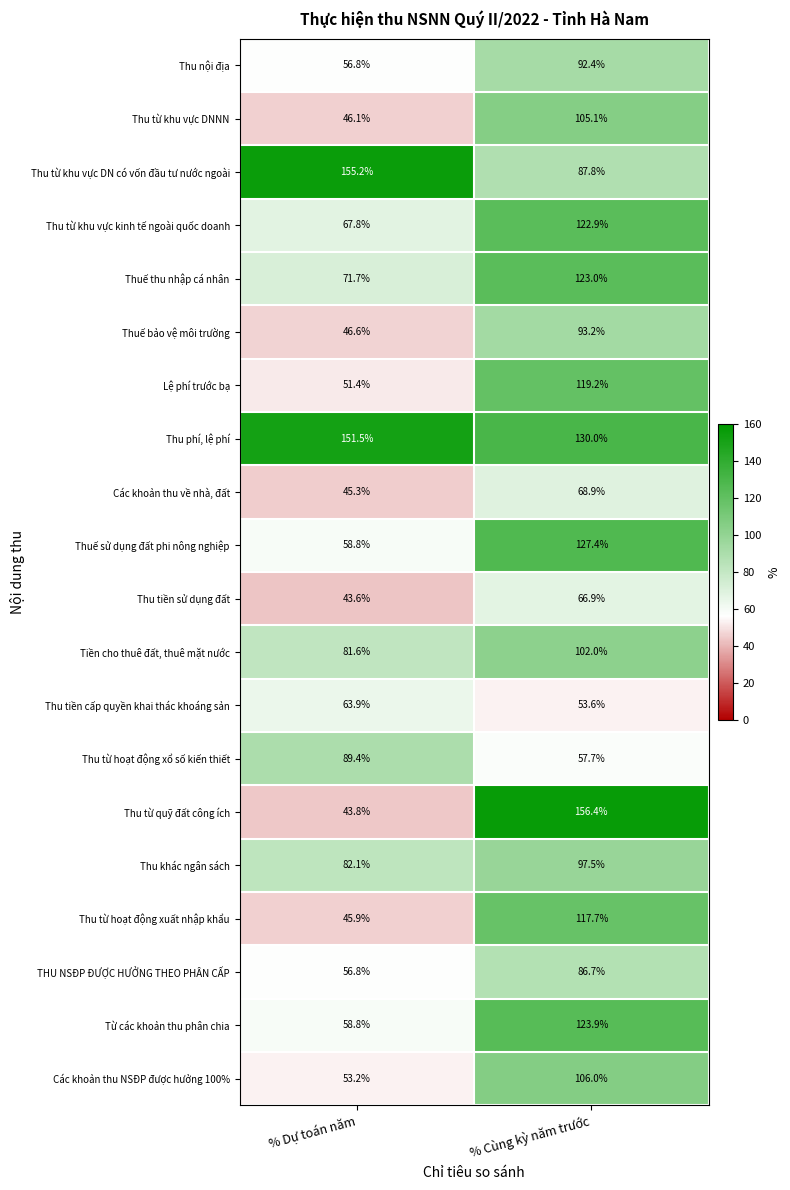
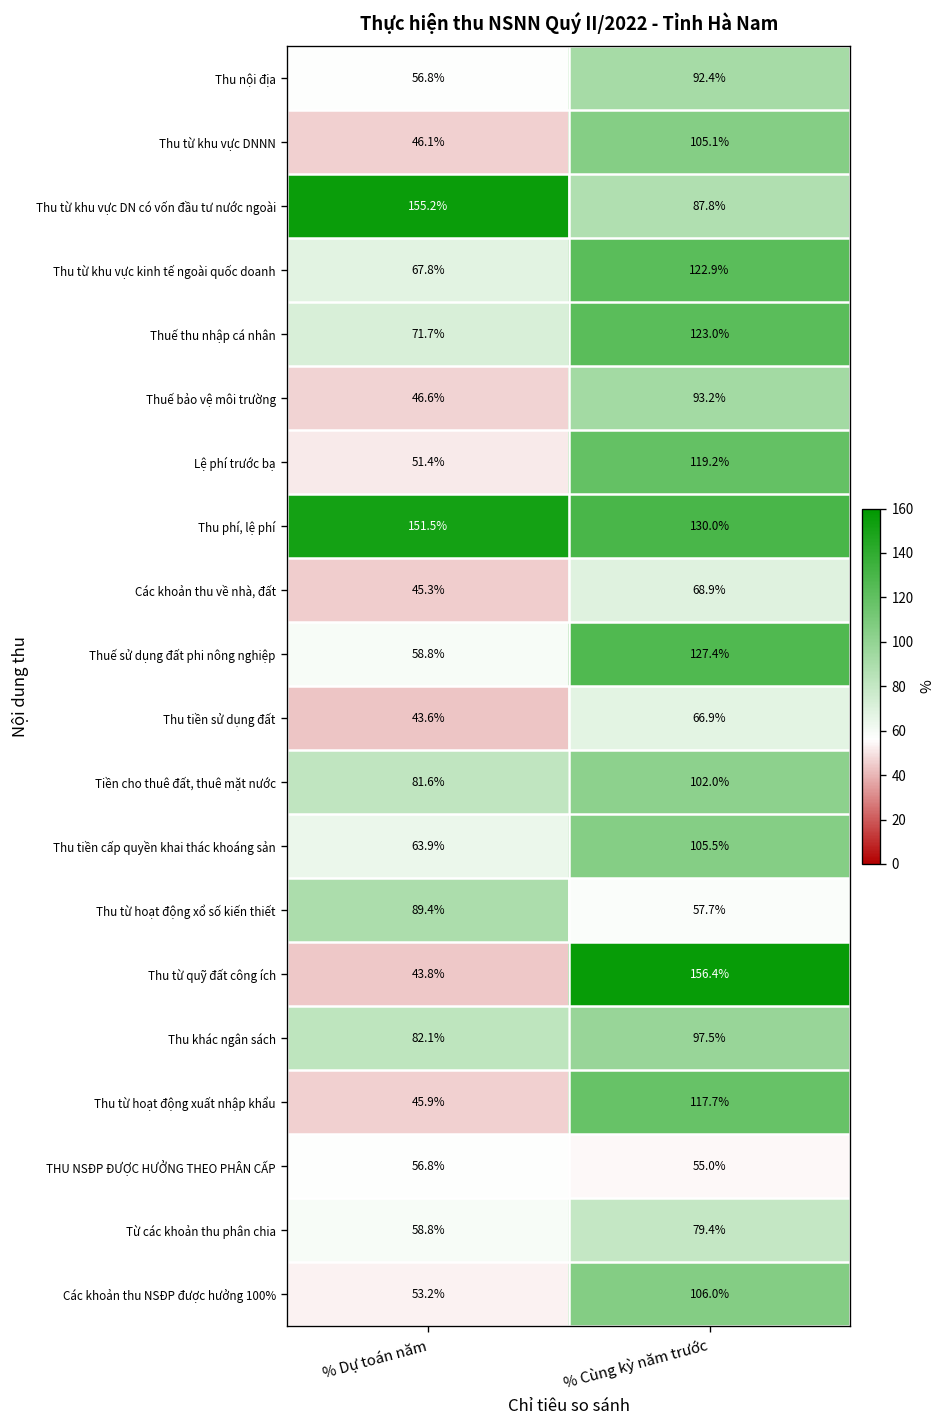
  {
    "Thu nội địa": {
      "% Dự toán năm": "56.8%",
      "% Cùng kỳ năm trước": "92.4%"
    },
    "Thu từ khu vực DNNN": {
      "% Dự toán năm": "46.1%",
      "% Cùng kỳ năm trước": "105.1%"
    },
    "Thu từ khu vực DN có vốn đầu tư nước ngoài": {
      "% Dự toán năm": "155.2%",
      "% Cùng kỳ năm trước": "87.8%"
    },
    "Thu từ khu vực kinh tế ngoài quốc doanh": {
      "% Dự toán năm": "67.8%",
      "% Cùng kỳ năm trước": "122.9%"
    },
    "Thuế thu nhập cá nhân": {
      "% Dự toán năm": "71.7%",
      "% Cùng kỳ năm trước": "123.0%"
    },
    "Thuế bảo vệ môi trường": {
      "% Dự toán năm": "46.6%",
      "% Cùng kỳ năm trước": "93.2%"
    },
    "Lệ phí trước bạ": {
      "% Dự toán năm": "51.4%",
      "% Cùng kỳ năm trước": "119.2%"
    },
    "Thu phí, lệ phí": {
      "% Dự toán năm": "151.5%",
      "% Cùng kỳ năm trước": "130.0%"
    },
    "Các khoản thu về nhà, đất": {
      "% Dự toán năm": "45.3%",
      "% Cùng kỳ năm trước": "68.9%"
    },
    "Thuế sử dụng đất phi nông nghiệp": {
      "% Dự toán năm": "58.8%",
      "% Cùng kỳ năm trước": "127.4%"
    },
    "Thu tiền sử dụng đất": {
      "% Dự toán năm": "43.6%",
      "% Cùng kỳ năm trước": "66.9%"
    },
    "Tiền cho thuê đất, thuê mặt nước": {
      "% Dự toán năm": "81.6%",
      "% Cùng kỳ năm trước": "102.0%"
    },
    "Thu tiền cấp quyền khai thác khoáng sản": {
      "% Dự toán năm": "63.9%",
-     "% Cùng kỳ năm trước": "53.6%"
+     "% Cùng kỳ năm trước": "105.5%"
    },
    "Thu từ hoạt động xổ số kiến thiết": {
      "% Dự toán năm": "89.4%",
      "% Cùng kỳ năm trước": "57.7%"
    },
    "Thu từ quỹ đất công ích": {
      "% Dự toán năm": "43.8%",
      "% Cùng kỳ năm trước": "156.4%"
    },
    "Thu khác ngân sách": {
      "% Dự toán năm": "82.1%",
      "% Cùng kỳ năm trước": "97.5%"
    },
    "Thu từ hoạt động xuất nhập khẩu": {
      "% Dự toán năm": "45.9%",
      "% Cùng kỳ năm trước": "117.7%"
    },
    "THU NSĐP ĐƯỢC HƯỞNG THEO PHÂN CẤP": {
      "% Dự toán năm": "56.8%",
-     "% Cùng kỳ năm trước": "86.7%"
+     "% Cùng kỳ năm trước": "55.0%"
    },
    "Từ các khoản thu phân chia": {
      "% Dự toán năm": "58.8%",
-     "% Cùng kỳ năm trước": "123.9%"
+     "% Cùng kỳ năm trước": "79.4%"
    },
    "Các khoản thu NSĐP được hưởng 100%": {
      "% Dự toán năm": "53.2%",
      "% Cùng kỳ năm trước": "106.0%"
    }
  }
